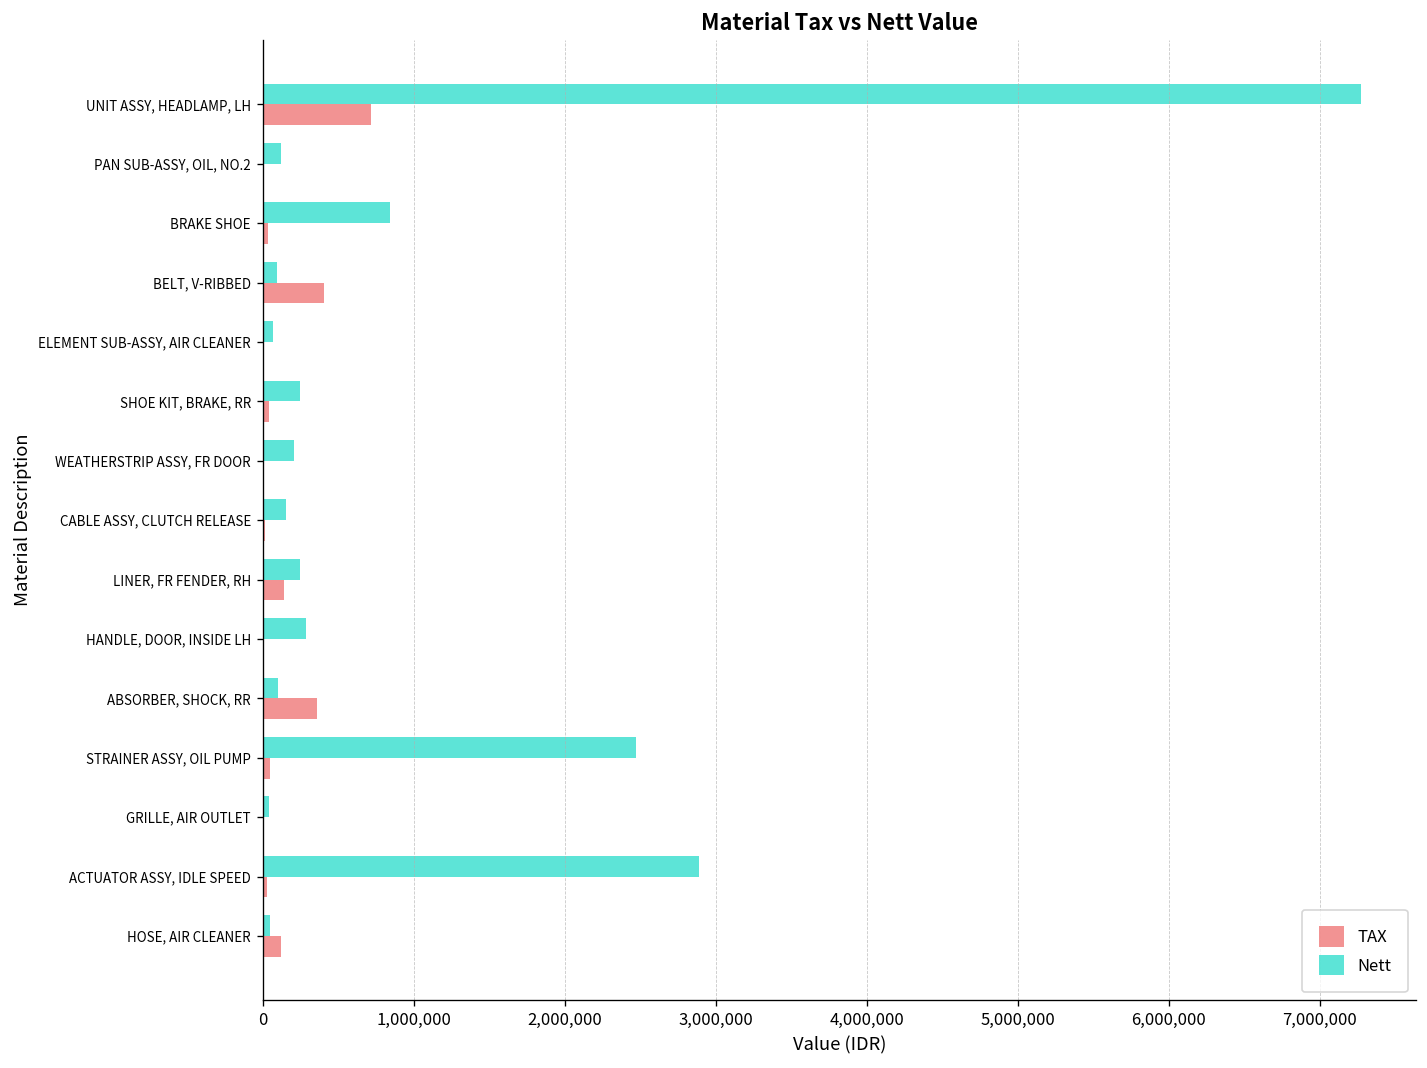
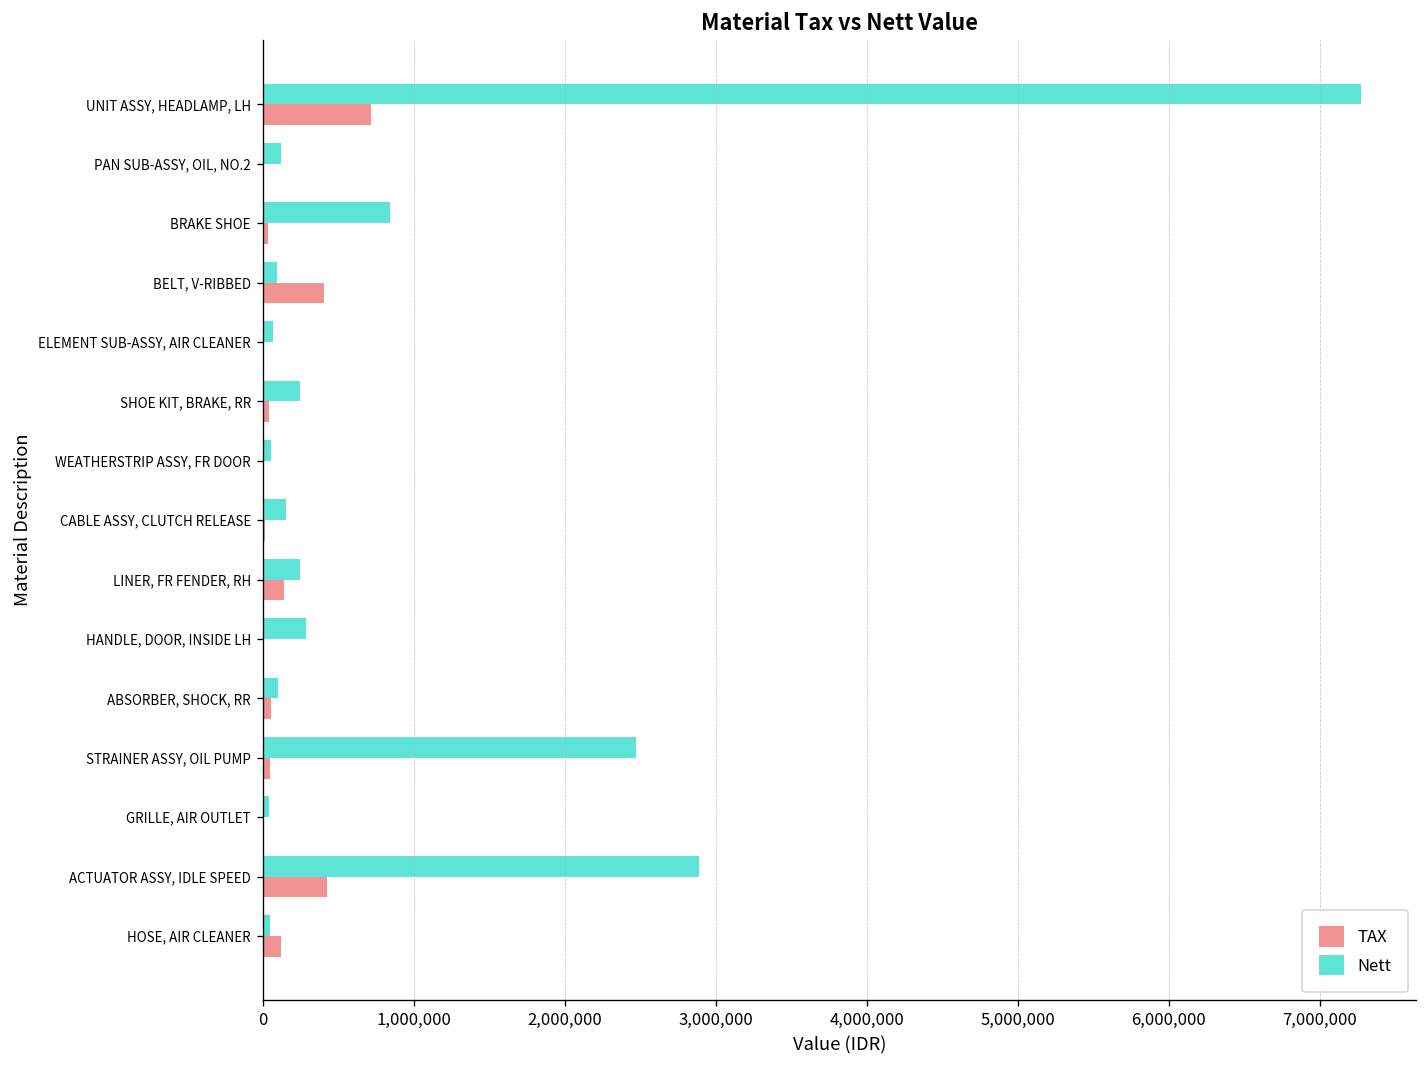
  {
    "TAX": {
      "UNIT ASSY, HEADLAMP, LH": "720,000",
      "BRAKE SHOE": "30,000",
      "BELT, V-RIBBED": "410,000",
      "SHOE KIT, BRAKE, RR": "40,000",
      "LINER, FR FENDER, RH": "140,000",
-     "ABSORBER, SHOCK, RR": "360,000",
+     "ABSORBER, SHOCK, RR": "60,000",
      "STRAINER ASSY, OIL PUMP": "50,000",
-     "ACTUATOR ASSY, IDLE SPEED": "30,000",
+     "ACTUATOR ASSY, IDLE SPEED": "430,000",
      "HOSE, AIR CLEANER": "130,000"
    },
    "Nett": {
      "UNIT ASSY, HEADLAMP, LH": "7,270,000",
      "PAN SUB-ASSY, OIL, NO.2": "120,000",
      "BRAKE SHOE": "840,000",
      "BELT, V-RIBBED": "90,000",
      "ELEMENT SUB-ASSY, AIR CLEANER": "70,000",
      "SHOE KIT, BRAKE, RR": "250,000",
-     "WEATHERSTRIP ASSY, FR DOOR": "210,000",
+     "WEATHERSTRIP ASSY, FR DOOR": "60,000",
      "CABLE ASSY, CLUTCH RELEASE": "150,000",
      "LINER, FR FENDER, RH": "250,000",
      "HANDLE, DOOR, INSIDE LH": "290,000",
      "ABSORBER, SHOCK, RR": "100,000",
      "STRAINER ASSY, OIL PUMP": "2,470,000",
      "GRILLE, AIR OUTLET": "50,000",
      "ACTUATOR ASSY, IDLE SPEED": "2,890,000",
      "HOSE, AIR CLEANER": "50,000"
    }
  }
